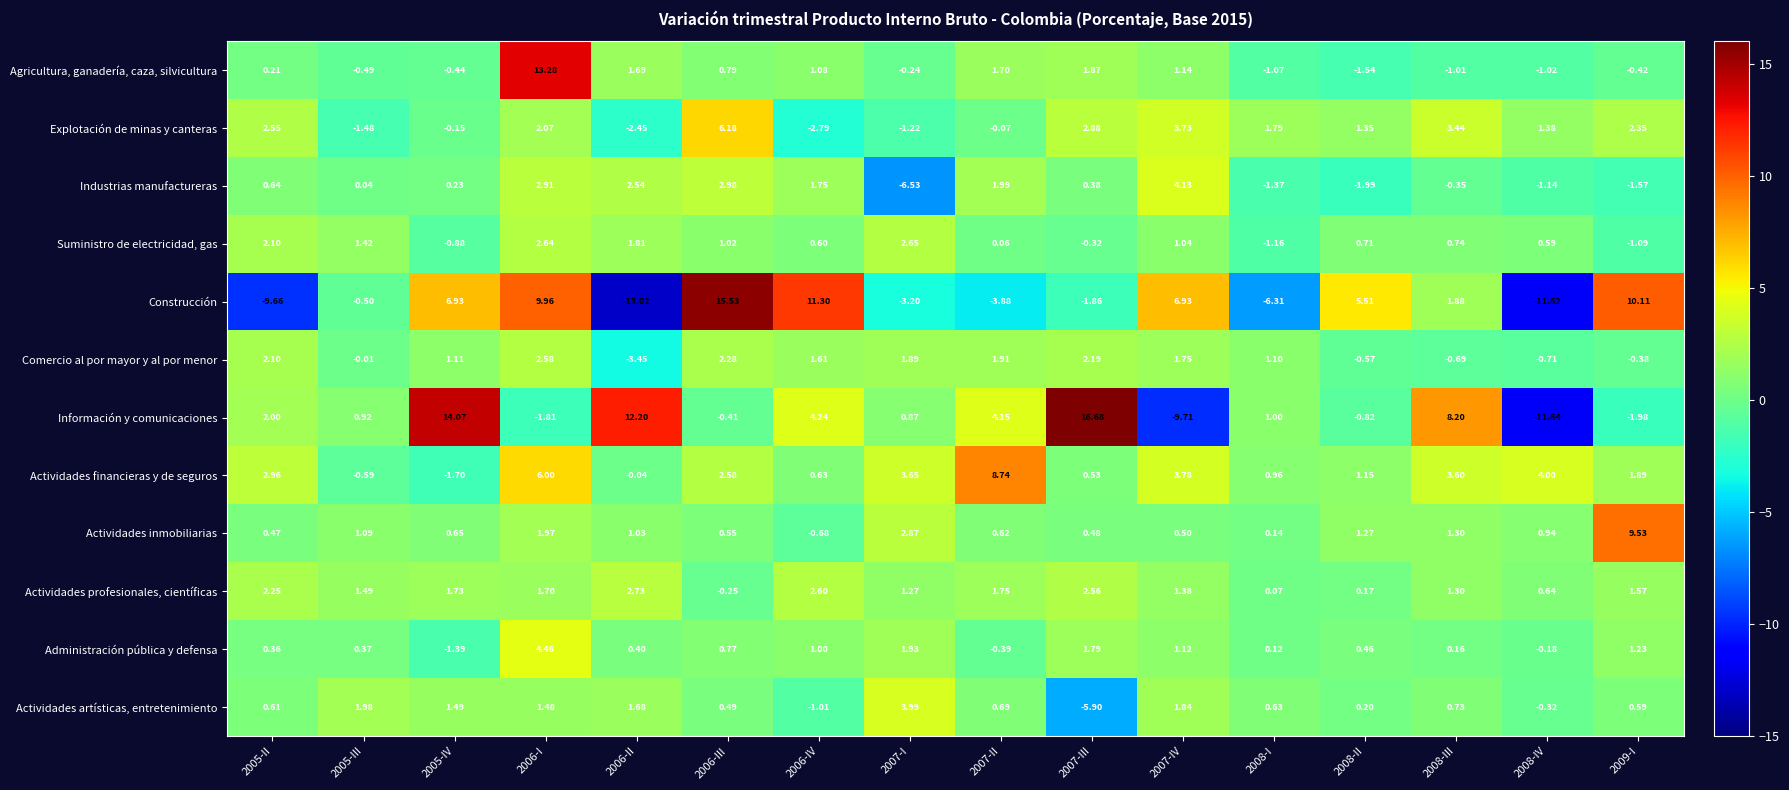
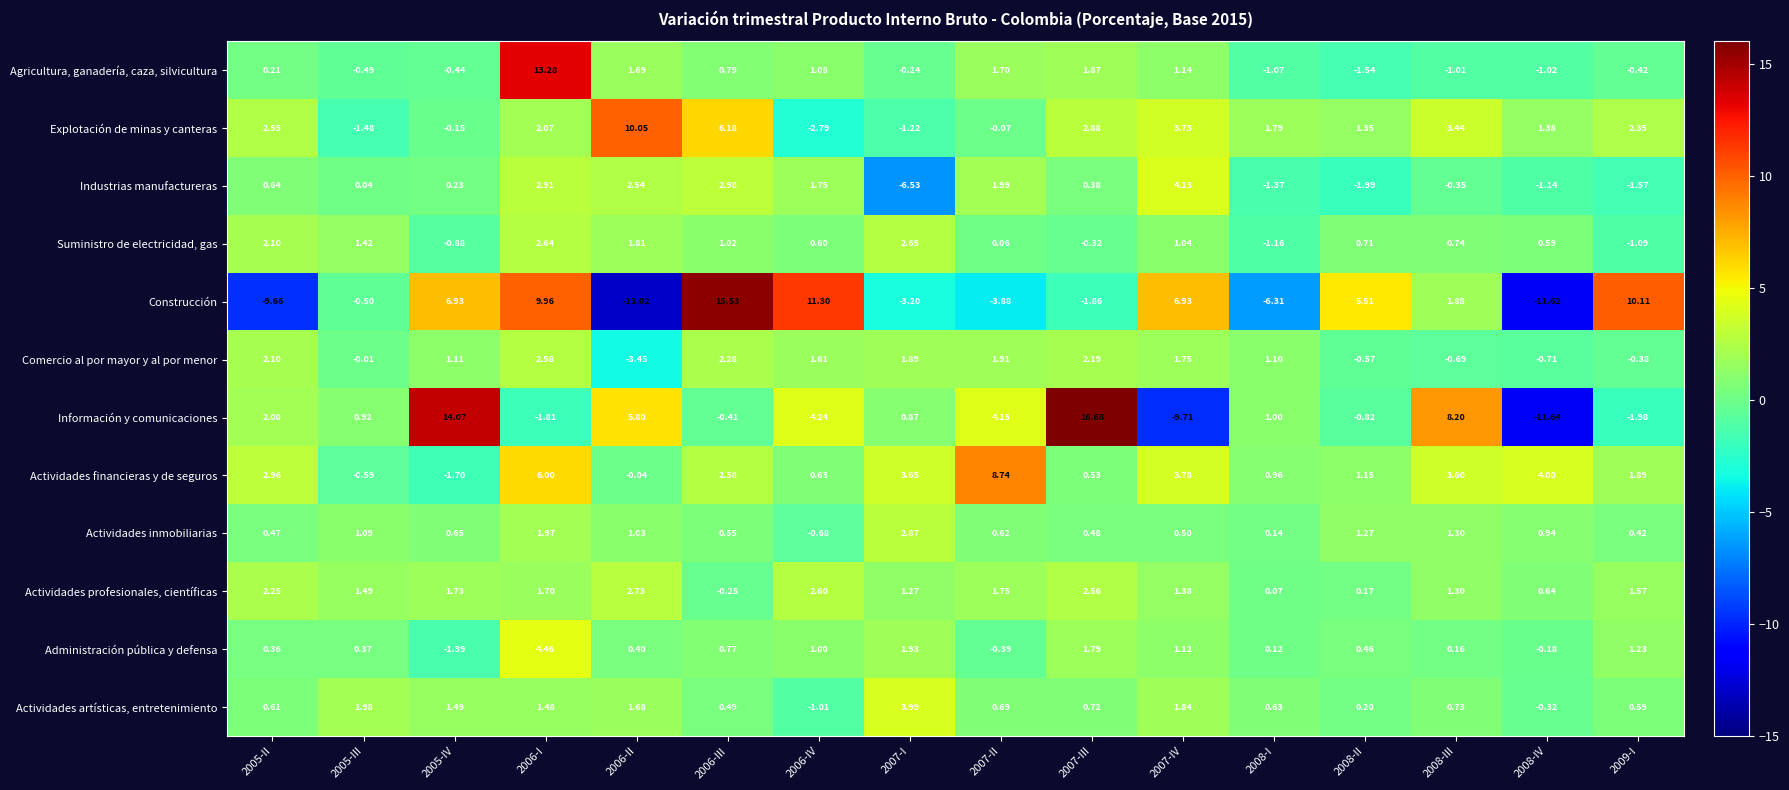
  {
    "Agricultura, ganadería, caza, silvicultura": {
      "2005-II": 0.21,
      "2005-III": -0.49,
      "2005-IV": -0.44,
      "2006-I": 13.28,
      "2006-II": 1.69,
      "2006-III": 0.79,
      "2006-IV": 1.08,
      "2007-I": -0.24,
      "2007-II": 1.70,
      "2007-III": 1.87,
      "2007-IV": 1.14,
      "2008-I": -1.07,
      "2008-II": -1.54,
      "2008-III": -1.01,
      "2008-IV": -1.02,
      "2009-I": -0.42
    },
    "Explotación de minas y canteras": {
      "2005-II": 2.55,
      "2005-III": -1.48,
      "2005-IV": -0.15,
      "2006-I": 2.07,
-     "2006-II": -2.45,
+     "2006-II": 10.05,
      "2006-III": 6.18,
      "2006-IV": -2.79,
      "2007-I": -1.22,
      "2007-II": -0.07,
      "2007-III": 2.88,
      "2007-IV": 3.73,
      "2008-I": 1.79,
      "2008-II": 1.35,
      "2008-III": 3.44,
      "2008-IV": 1.38,
      "2009-I": 2.35
    },
    "Industrias manufactureras": {
      "2005-II": 0.64,
      "2005-III": 0.04,
      "2005-IV": 0.23,
      "2006-I": 2.91,
      "2006-II": 2.54,
      "2006-III": 2.98,
      "2006-IV": 1.75,
      "2007-I": -6.53,
      "2007-II": 1.99,
      "2007-III": 0.38,
      "2007-IV": 4.13,
      "2008-I": -1.37,
      "2008-II": -1.99,
      "2008-III": -0.35,
      "2008-IV": -1.14,
      "2009-I": -1.57
    },
    "Suministro de electricidad, gas": {
      "2005-II": 2.10,
      "2005-III": 1.42,
      "2005-IV": -0.88,
      "2006-I": 2.64,
      "2006-II": 1.81,
      "2006-III": 1.02,
      "2006-IV": 0.60,
      "2007-I": 2.65,
      "2007-II": 0.06,
      "2007-III": -0.32,
      "2007-IV": 1.04,
      "2008-I": -1.16,
      "2008-II": 0.71,
      "2008-III": 0.74,
      "2008-IV": 0.59,
      "2009-I": -1.09
    },
    "Construcción": {
      "2005-II": -9.66,
      "2005-III": -0.50,
      "2005-IV": 6.93,
      "2006-I": 9.96,
      "2006-II": -13.02,
      "2006-III": 15.53,
      "2006-IV": 11.30,
      "2007-I": -3.20,
      "2007-II": -3.88,
      "2007-III": -1.86,
      "2007-IV": 6.93,
      "2008-I": -6.31,
      "2008-II": 5.51,
      "2008-III": 1.88,
      "2008-IV": -11.62,
      "2009-I": 10.11
    },
    "Comercio al por mayor y al por menor": {
      "2005-II": 2.10,
      "2005-III": -0.01,
      "2005-IV": 1.11,
      "2006-I": 2.58,
      "2006-II": -3.45,
      "2006-III": 2.28,
      "2006-IV": 1.61,
      "2007-I": 1.89,
      "2007-II": 1.91,
      "2007-III": 2.19,
      "2007-IV": 1.75,
      "2008-I": 1.10,
      "2008-II": -0.57,
      "2008-III": -0.69,
      "2008-IV": -0.71,
      "2009-I": -0.38
    },
    "Información y comunicaciones": {
      "2005-II": 2.00,
      "2005-III": 0.92,
      "2005-IV": 14.07,
      "2006-I": -1.81,
-     "2006-II": 12.20,
+     "2006-II": 5.80,
      "2006-III": -0.41,
      "2006-IV": 4.24,
      "2007-I": 0.87,
      "2007-II": 4.15,
      "2007-III": 16.68,
      "2007-IV": -9.71,
      "2008-I": 1.00,
      "2008-II": -0.82,
      "2008-III": 8.20,
      "2008-IV": -11.64,
      "2009-I": -1.98
    },
    "Actividades financieras y de seguros": {
      "2005-II": 2.96,
      "2005-III": -0.59,
      "2005-IV": -1.70,
      "2006-I": 6.00,
      "2006-II": -0.04,
      "2006-III": 2.58,
      "2006-IV": 0.63,
      "2007-I": 3.65,
      "2007-II": 8.74,
      "2007-III": 0.53,
      "2007-IV": 3.78,
      "2008-I": 0.96,
      "2008-II": 1.15,
      "2008-III": 3.60,
      "2008-IV": 4.00,
      "2009-I": 1.89
    },
    "Actividades inmobiliarias": {
      "2005-II": 0.47,
      "2005-III": 1.09,
      "2005-IV": 0.65,
      "2006-I": 1.97,
      "2006-II": 1.03,
      "2006-III": 0.55,
      "2006-IV": -0.68,
      "2007-I": 2.87,
      "2007-II": 0.62,
      "2007-III": 0.48,
      "2007-IV": 0.50,
      "2008-I": 0.14,
      "2008-II": 1.27,
      "2008-III": 1.30,
      "2008-IV": 0.94,
-     "2009-I": 9.53
+     "2009-I": 0.42
    },
    "Actividades profesionales, científicas": {
      "2005-II": 2.25,
      "2005-III": 1.49,
      "2005-IV": 1.73,
      "2006-I": 1.70,
      "2006-II": 2.73,
      "2006-III": -0.25,
      "2006-IV": 2.60,
      "2007-I": 1.27,
      "2007-II": 1.75,
      "2007-III": 2.56,
      "2007-IV": 1.38,
      "2008-I": 0.07,
      "2008-II": 0.17,
      "2008-III": 1.30,
      "2008-IV": 0.64,
      "2009-I": 1.57
    },
    "Administración pública y defensa": {
      "2005-II": 0.36,
      "2005-III": 0.37,
      "2005-IV": -1.39,
      "2006-I": 4.46,
      "2006-II": 0.40,
      "2006-III": 0.77,
      "2006-IV": 1.00,
      "2007-I": 1.93,
      "2007-II": -0.39,
      "2007-III": 1.79,
      "2007-IV": 1.12,
      "2008-I": 0.12,
      "2008-II": 0.46,
      "2008-III": 0.16,
      "2008-IV": -0.18,
      "2009-I": 1.23
    },
    "Actividades artísticas, entretenimiento": {
      "2005-II": 0.61,
      "2005-III": 1.98,
      "2005-IV": 1.49,
      "2006-I": 1.48,
      "2006-II": 1.68,
      "2006-III": 0.49,
      "2006-IV": -1.01,
      "2007-I": 3.99,
      "2007-II": 0.69,
-     "2007-III": -5.90,
+     "2007-III": 0.72,
      "2007-IV": 1.84,
      "2008-I": 0.63,
      "2008-II": 0.20,
      "2008-III": 0.73,
      "2008-IV": -0.32,
      "2009-I": 0.59
    }
  }
